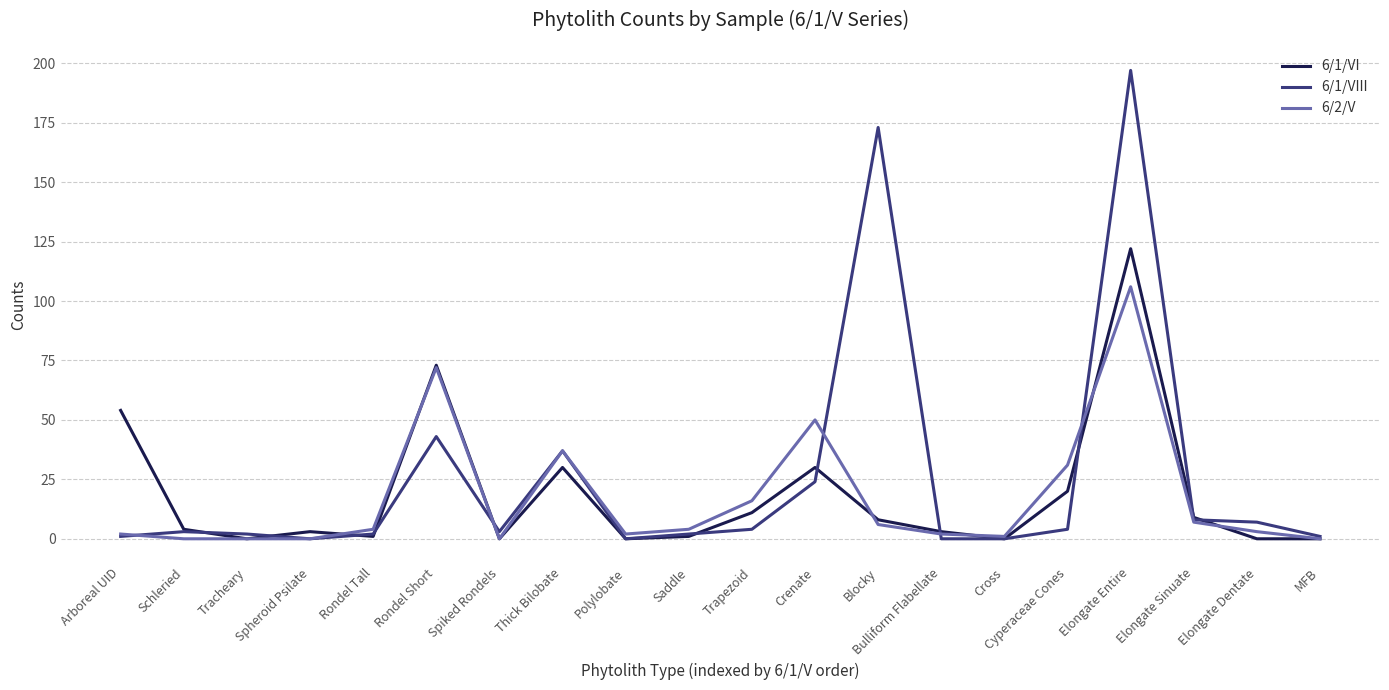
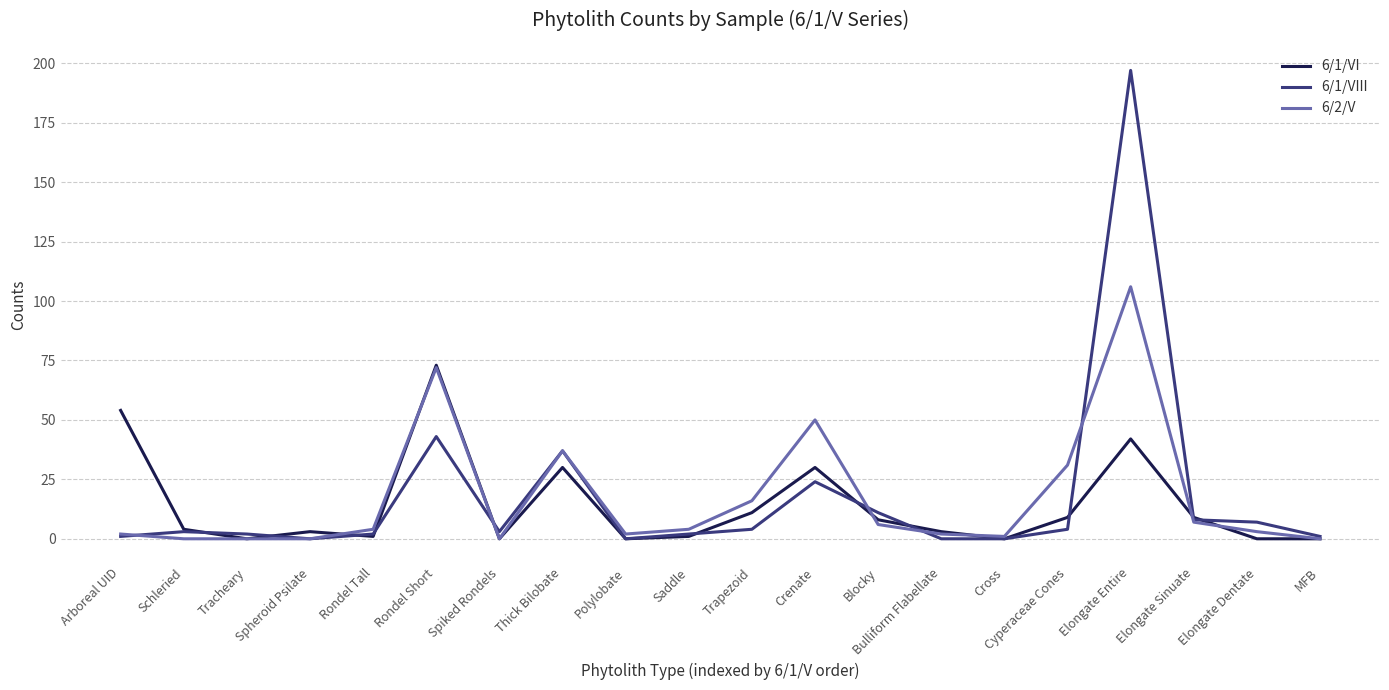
  {
    "6/1/VI": {
      "Arboreal UID": 54,
      "Spheroid Psilate": 3,
      "Thick Bilobate": 30,
      "Trapezoid": 11,
      "Crenate": 30,
      "Blocky": 8,
-     "Cyperaceae Cones": 20,
-     "Elongate Entire": 122,
+     "Cyperaceae Cones": 9,
+     "Elongate Entire": 42,
      "Elongate Dentate": 0
    },
    "6/1/VIII": {
      "Tracheary": 2,
      "Rondel Short": 43,
      "Spiked Rondels": 3,
      "Trapezoid": 4,
      "Crenate": 24,
-     "Blocky": 173,
+     "Blocky": 11,
      "Bulliform Flabellate": 0,
      "Cyperaceae Cones": 4,
      "Elongate Entire": 197,
      "Elongate Dentate": 7
    },
    "6/2/V": {
      "Schleried": 0,
      "Rondel Tall": 4,
      "Polylobate": 2,
      "Saddle": 4,
      "Trapezoid": 16,
      "Crenate": 50,
      "Blocky": 6,
      "Cyperaceae Cones": 31,
      "Elongate Entire": 106,
      "Elongate Dentate": 3
    }
  }
